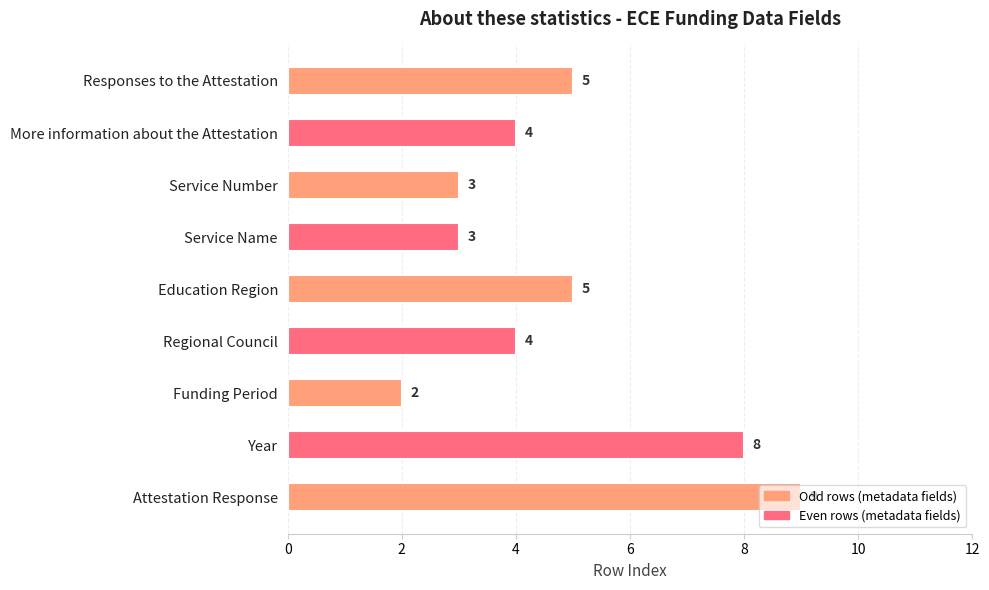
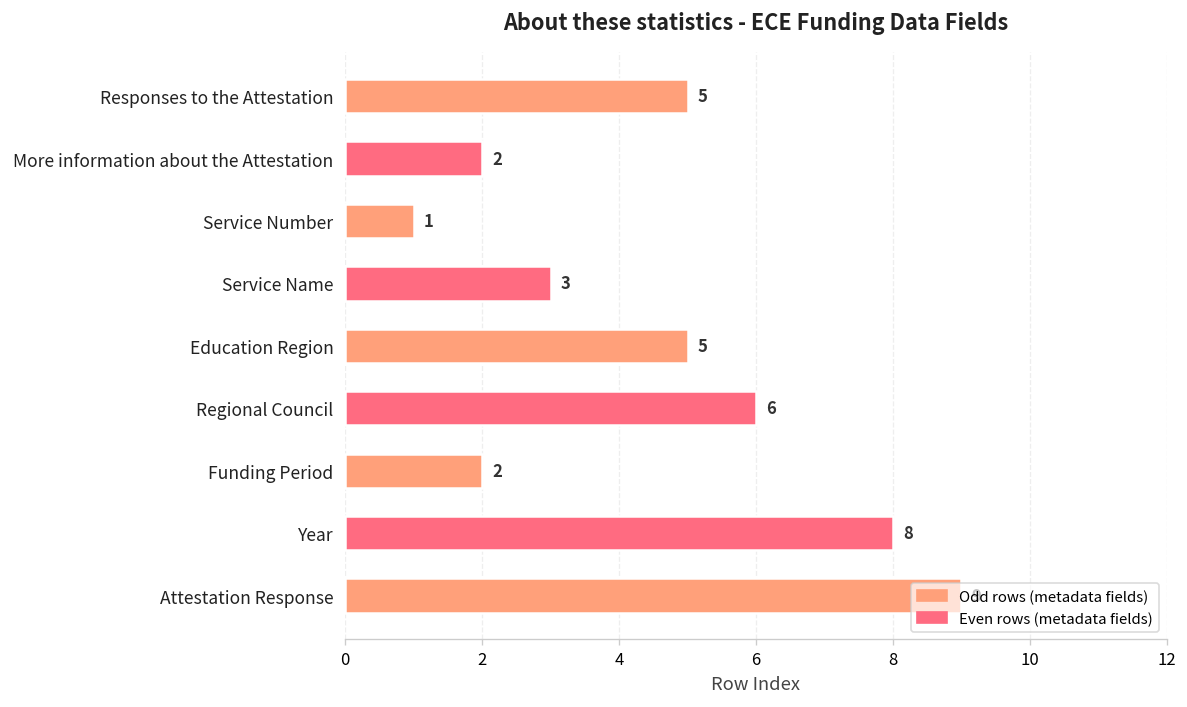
  {
    "Responses to the Attestation": 5,
-   "More information about the Attestation": 4,
-   "Service Number": 3,
+   "More information about the Attestation": 2,
+   "Service Number": 1,
    "Service Name": 3,
    "Education Region": 5,
-   "Regional Council": 4,
+   "Regional Council": 6,
    "Funding Period": 2,
    "Year": 8
  }
